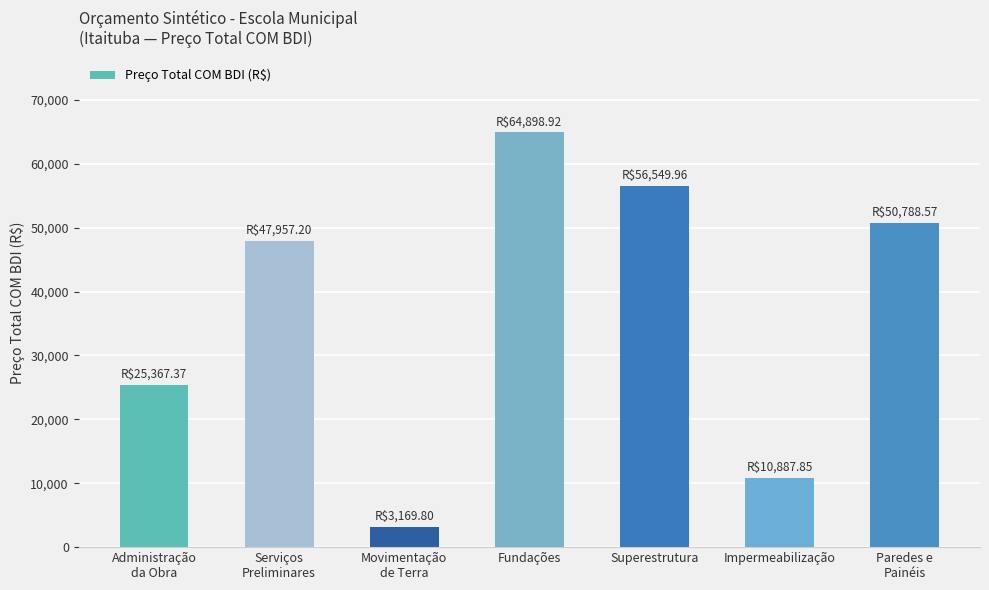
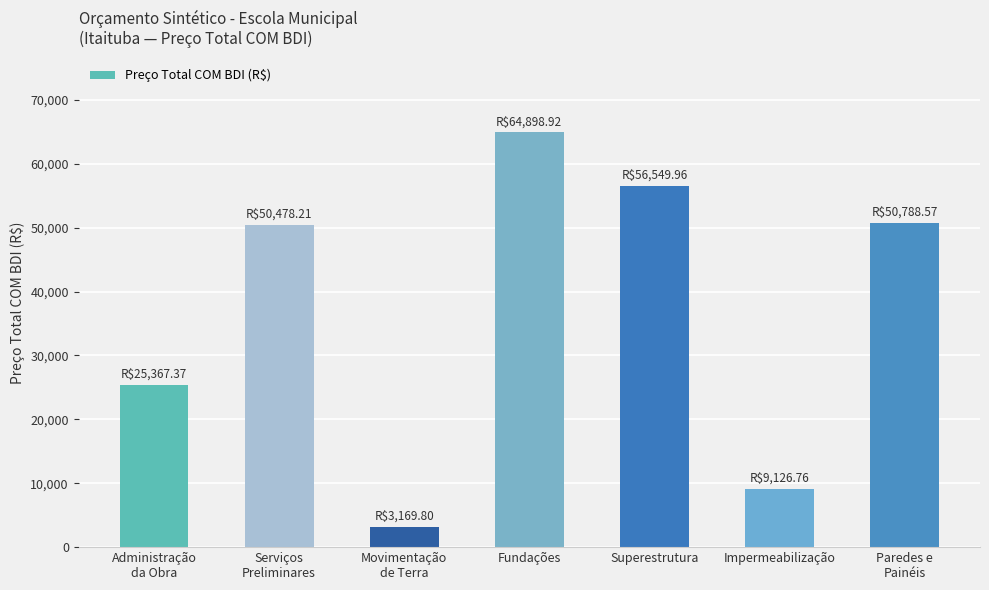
  {
    "Administração da Obra": "$25,367.37",
-   "Serviços Preliminares": "$47,957.20",
+   "Serviços Preliminares": "$50,478.21",
    "Movimentação de Terra": "$3,169.80",
    "Fundações": "$64,898.92",
    "Superestrutura": "$56,549.96",
-   "Impermeabilização": "$10,887.85",
+   "Impermeabilização": "$9,126.76",
    "Paredes e Painéis": "$50,788.57"
  }
